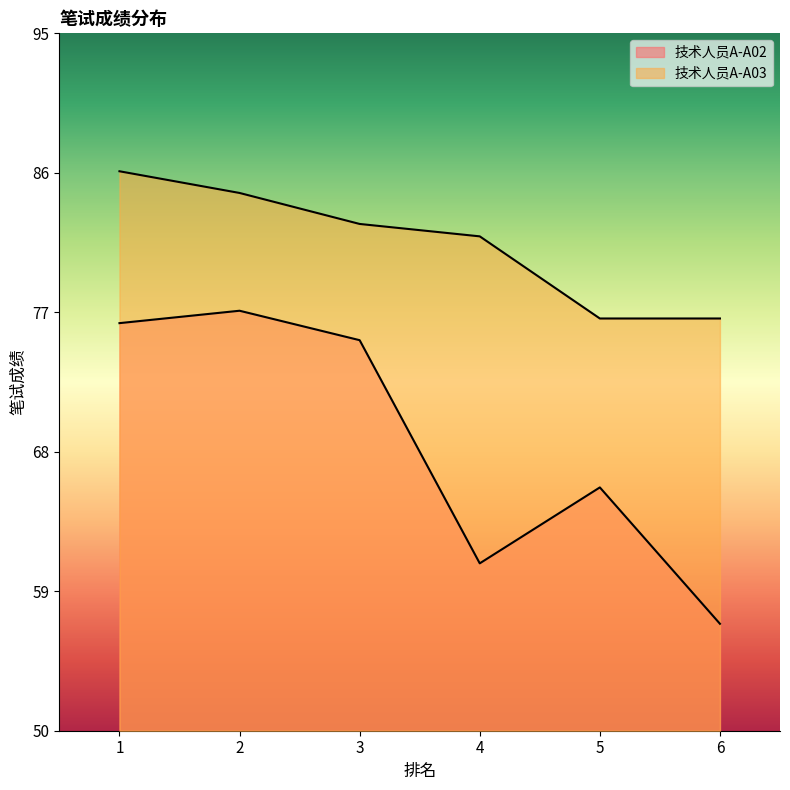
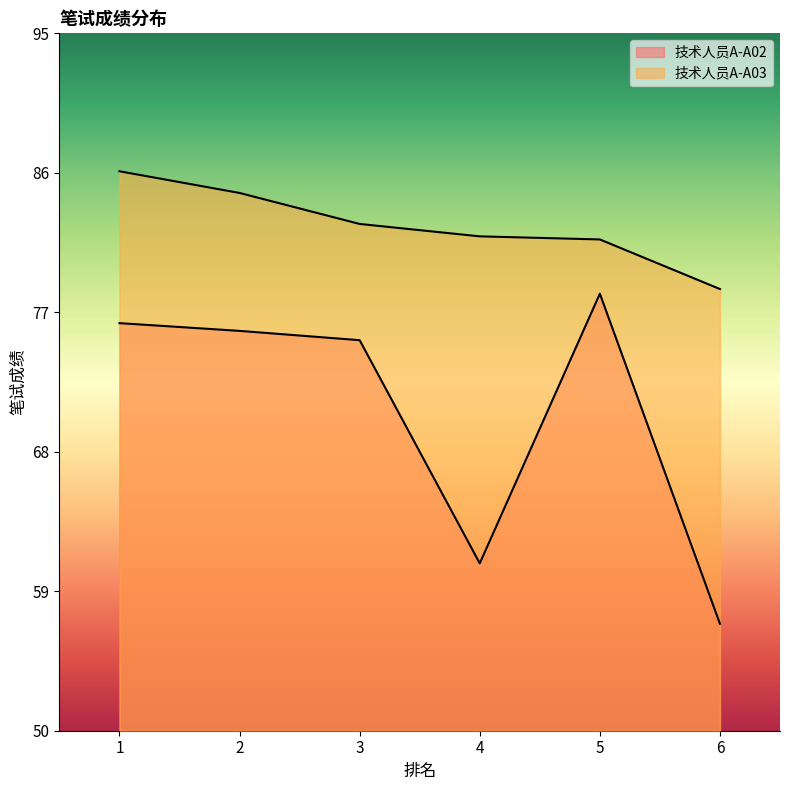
  {
    "技术人员A-A02": {
      "1": 76.3,
-     "2": 77.1,
+     "2": 75.8,
      "3": 75.2,
      "4": 60.8,
-     "5": 65.7,
+     "5": 78.2,
      "6": 56.9
    },
    "技术人员A-A03": {
      "1": 86.1,
      "2": 84.7,
      "3": 82.7,
      "4": 81.9,
-     "5": 76.6,
-     "6": 76.6
+     "5": 81.7,
+     "6": 78.5
    }
  }
